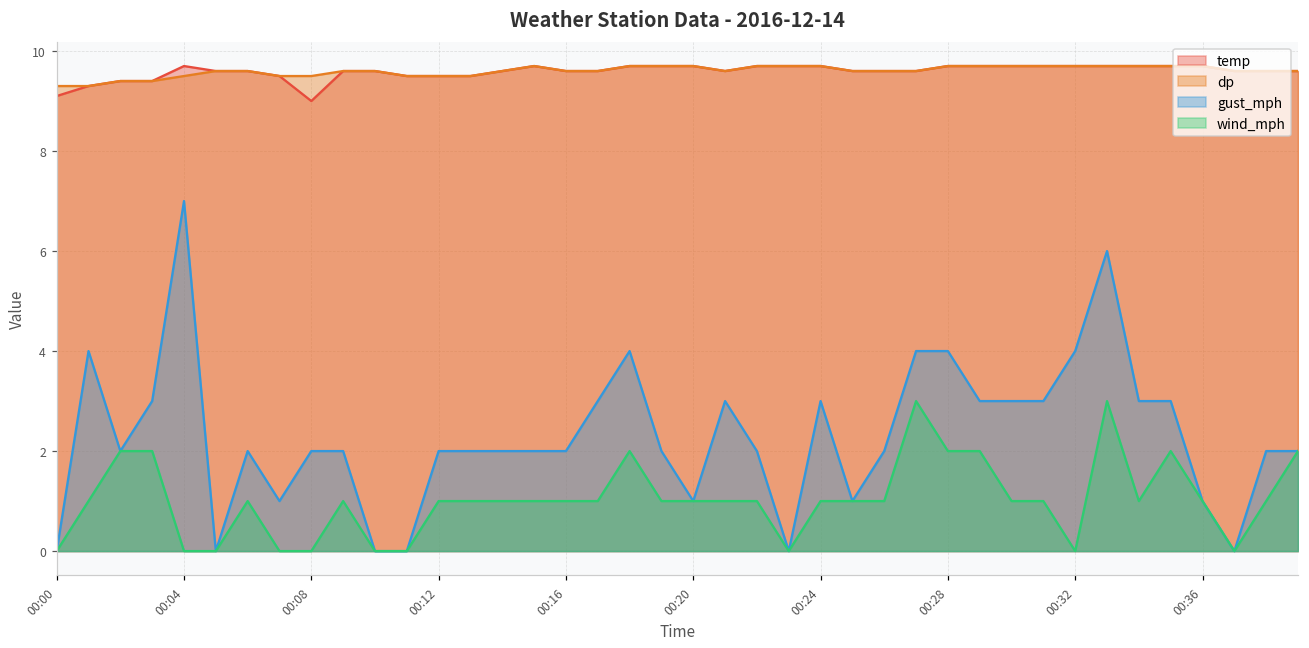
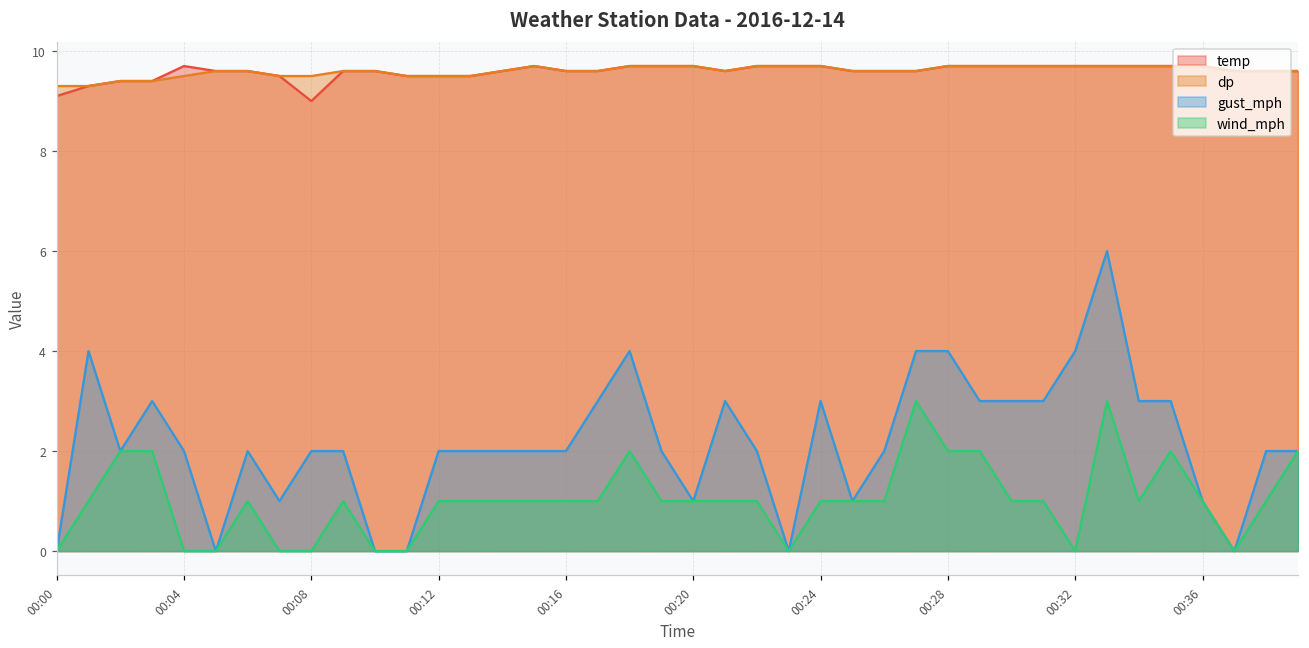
  {
    "gust_mph": {
-     "00:04": 7,
+     "00:04": 2,
      "00:08": 2,
      "00:12": 2,
      "00:16": 2,
      "00:24": 3,
      "00:28": 4,
      "00:32": 4
    },
    "wind_mph": {
      "00:04": 0,
      "00:08": 0,
      "00:12": 1,
      "00:16": 1,
      "00:24": 1,
      "00:28": 2,
      "00:32": 0
    }
  }
